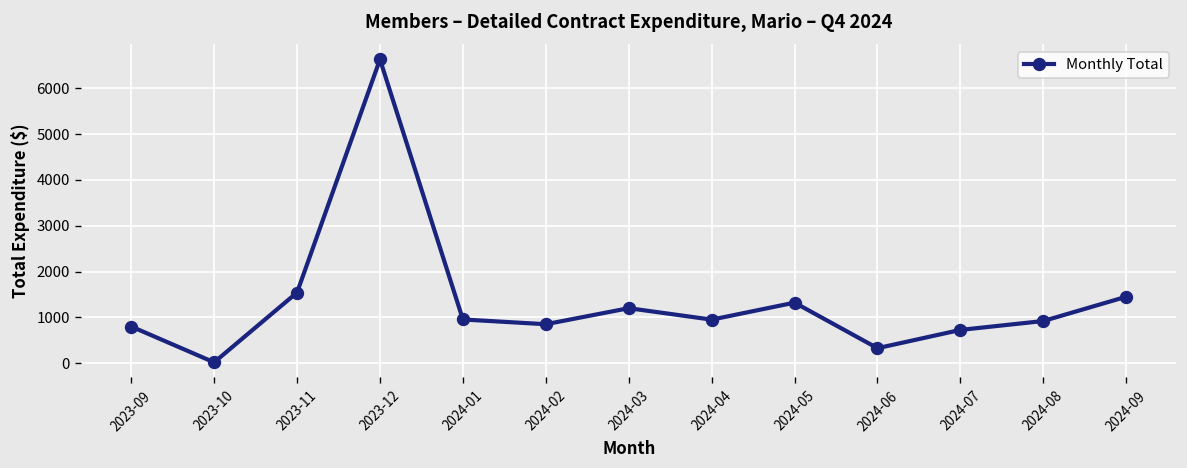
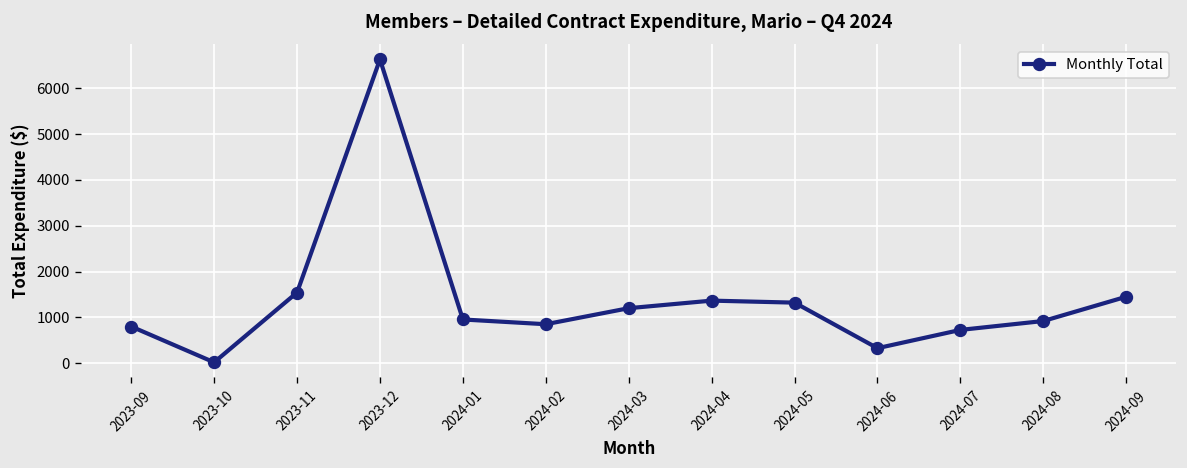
  {
    "2023-09": 800,
    "2023-10": 0,
    "2023-11": 1500,
    "2023-12": 6600,
    "2024-01": 1000,
    "2024-02": 900,
    "2024-03": 1200,
-   "2024-04": 1000,
+   "2024-04": 1400,
    "2024-05": 1300,
    "2024-06": 300,
    "2024-07": 700,
    "2024-08": 900,
    "2024-09": 1500
  }
